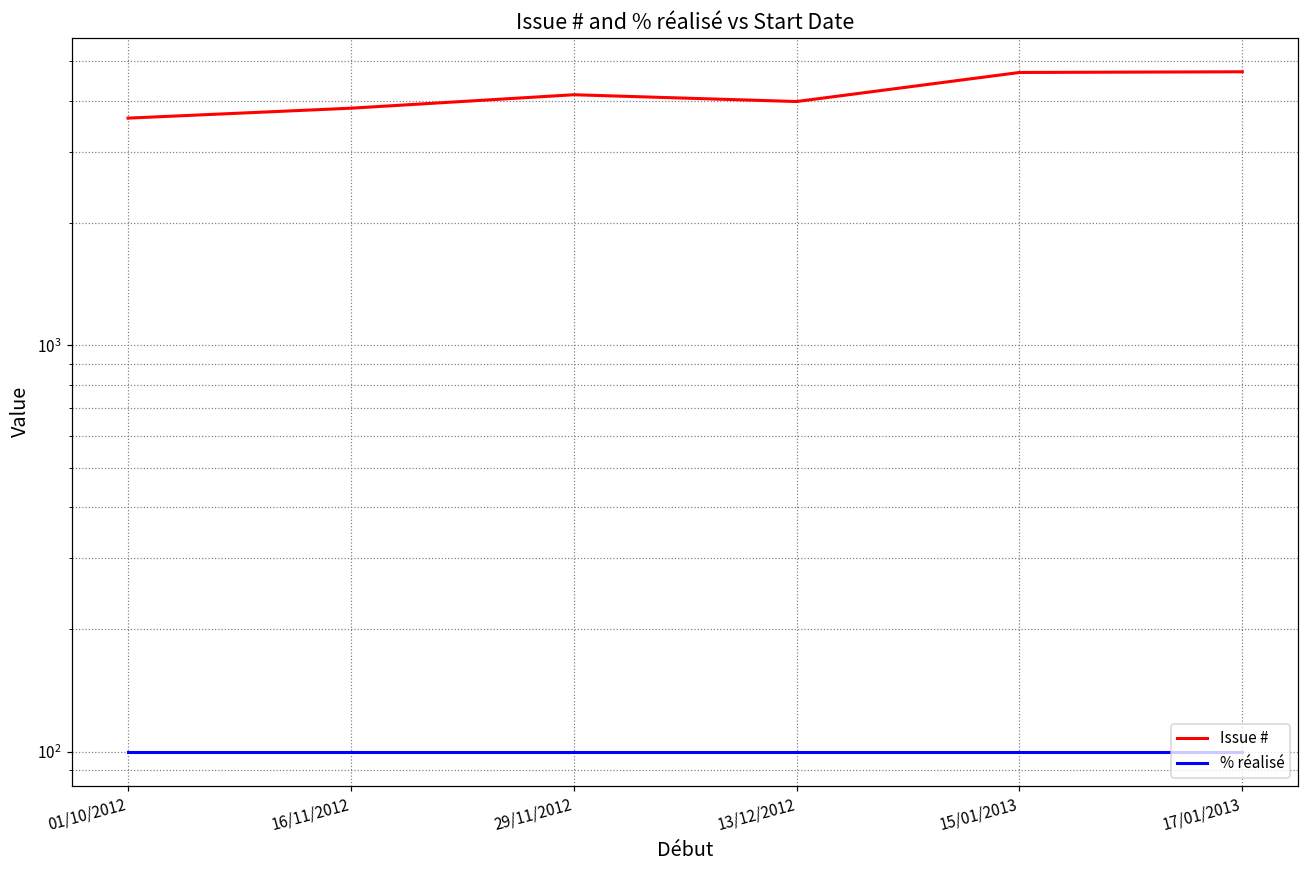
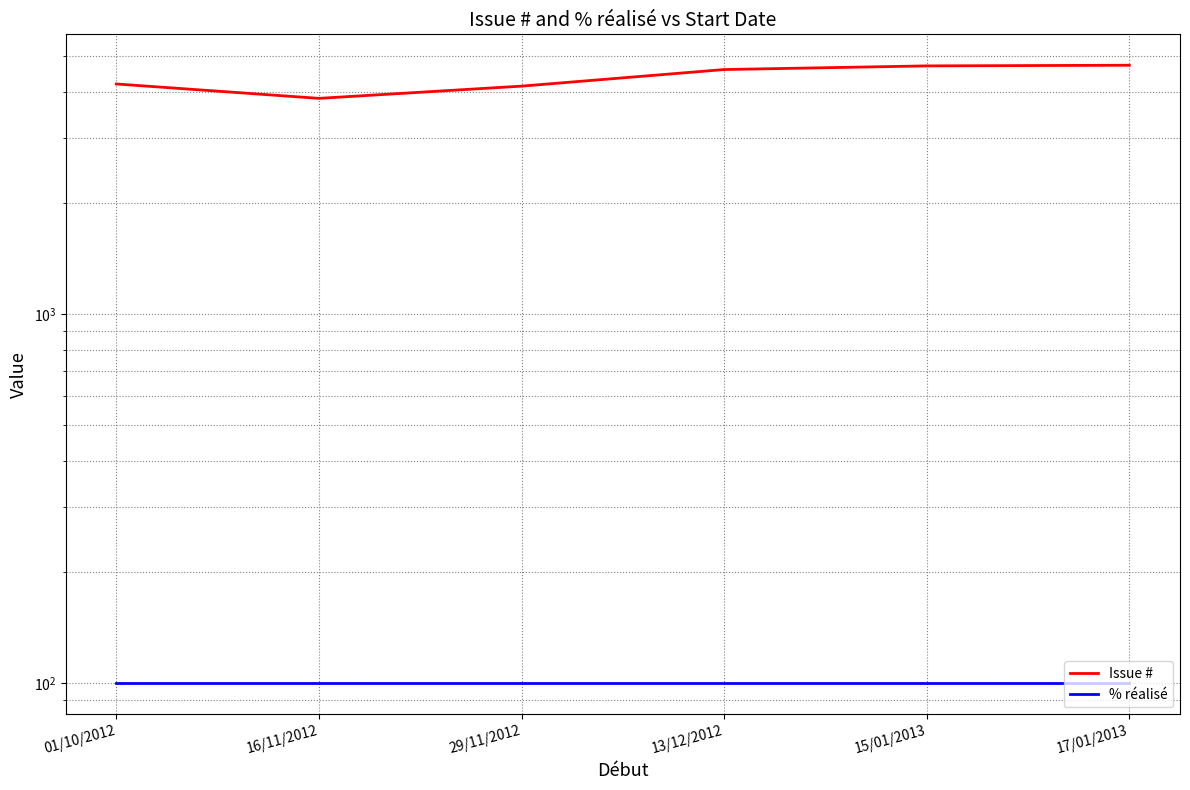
  {
    "Issue #": {
-     "01/10/2012": 3600,
+     "01/10/2012": 4200,
      "16/11/2012": 3800,
      "29/11/2012": 4100,
-     "13/12/2012": 4000,
+     "13/12/2012": 4600,
      "15/01/2013": 4700,
      "17/01/2013": 4700
    },
    "% réalisé": {
      "01/10/2012": 100,
      "16/11/2012": 100,
      "29/11/2012": 100,
      "13/12/2012": 100,
      "15/01/2013": 100
    }
  }
